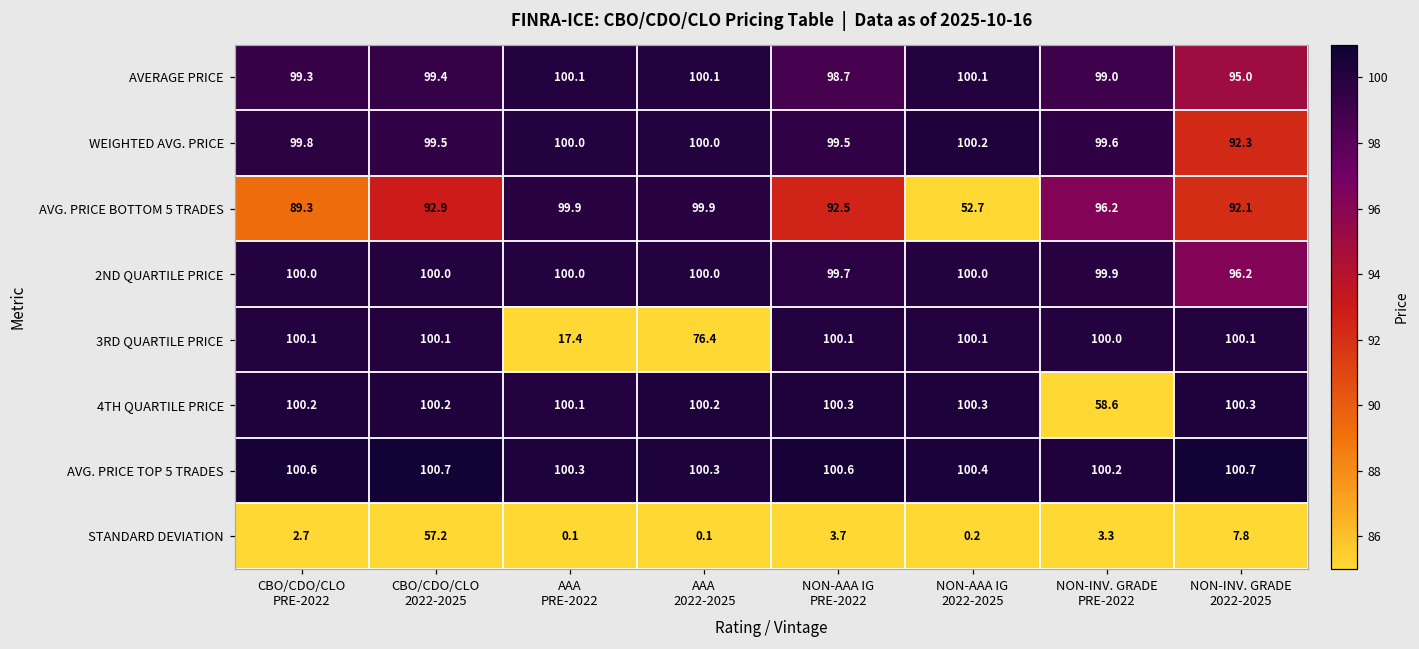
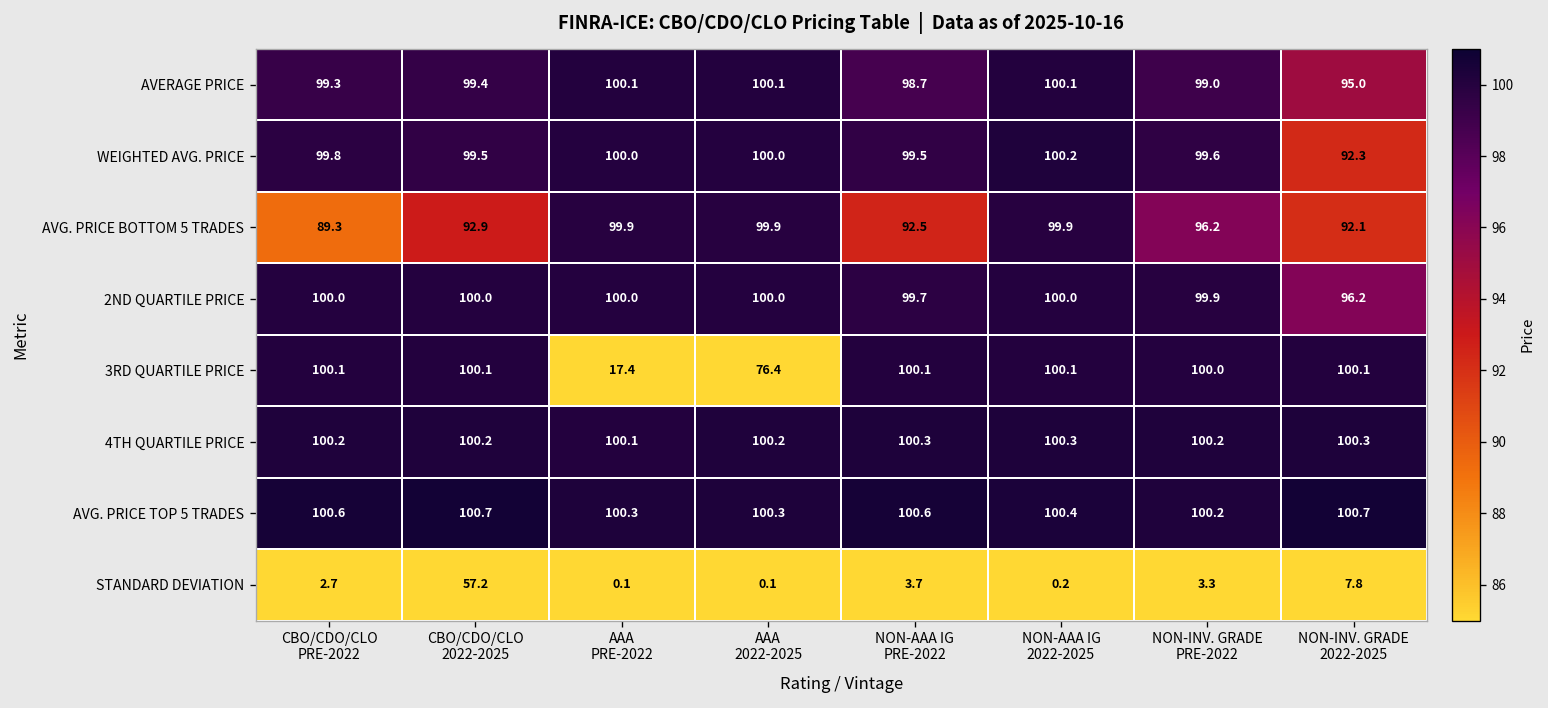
  {
    "AVERAGE PRICE": {
      "CBO/CDO/CLO PRE-2022": 99.3,
      "CBO/CDO/CLO 2022-2025": 99.4,
      "AAA PRE-2022": 100.1,
      "AAA 2022-2025": 100.1,
      "NON-AAA IG PRE-2022": 98.7,
      "NON-AAA IG 2022-2025": 100.1,
      "NON-INV. GRADE PRE-2022": 99.0,
      "NON-INV. GRADE 2022-2025": 95.0
    },
    "WEIGHTED AVG. PRICE": {
      "CBO/CDO/CLO PRE-2022": 99.8,
      "CBO/CDO/CLO 2022-2025": 99.5,
      "AAA PRE-2022": 100.0,
      "AAA 2022-2025": 100.0,
      "NON-AAA IG PRE-2022": 99.5,
      "NON-AAA IG 2022-2025": 100.2,
      "NON-INV. GRADE PRE-2022": 99.6,
      "NON-INV. GRADE 2022-2025": 92.3
    },
    "AVG. PRICE BOTTOM 5 TRADES": {
      "CBO/CDO/CLO PRE-2022": 89.3,
      "CBO/CDO/CLO 2022-2025": 92.9,
      "AAA PRE-2022": 99.9,
      "AAA 2022-2025": 99.9,
      "NON-AAA IG PRE-2022": 92.5,
-     "NON-AAA IG 2022-2025": 52.7,
+     "NON-AAA IG 2022-2025": 99.9,
      "NON-INV. GRADE PRE-2022": 96.2,
      "NON-INV. GRADE 2022-2025": 92.1
    },
    "2ND QUARTILE PRICE": {
      "CBO/CDO/CLO PRE-2022": 100.0,
      "CBO/CDO/CLO 2022-2025": 100.0,
      "AAA PRE-2022": 100.0,
      "AAA 2022-2025": 100.0,
      "NON-AAA IG PRE-2022": 99.7,
      "NON-AAA IG 2022-2025": 100.0,
      "NON-INV. GRADE PRE-2022": 99.9,
      "NON-INV. GRADE 2022-2025": 96.2
    },
    "3RD QUARTILE PRICE": {
      "CBO/CDO/CLO PRE-2022": 100.1,
      "CBO/CDO/CLO 2022-2025": 100.1,
      "AAA PRE-2022": 17.4,
      "AAA 2022-2025": 76.4,
      "NON-AAA IG PRE-2022": 100.1,
      "NON-AAA IG 2022-2025": 100.1,
      "NON-INV. GRADE PRE-2022": 100.0,
      "NON-INV. GRADE 2022-2025": 100.1
    },
    "4TH QUARTILE PRICE": {
      "CBO/CDO/CLO PRE-2022": 100.2,
      "CBO/CDO/CLO 2022-2025": 100.2,
      "AAA PRE-2022": 100.1,
      "AAA 2022-2025": 100.2,
      "NON-AAA IG PRE-2022": 100.3,
      "NON-AAA IG 2022-2025": 100.3,
-     "NON-INV. GRADE PRE-2022": 58.6,
+     "NON-INV. GRADE PRE-2022": 100.2,
      "NON-INV. GRADE 2022-2025": 100.3
    },
    "AVG. PRICE TOP 5 TRADES": {
      "CBO/CDO/CLO PRE-2022": 100.6,
      "CBO/CDO/CLO 2022-2025": 100.7,
      "AAA PRE-2022": 100.3,
      "AAA 2022-2025": 100.3,
      "NON-AAA IG PRE-2022": 100.6,
      "NON-AAA IG 2022-2025": 100.4,
      "NON-INV. GRADE PRE-2022": 100.2,
      "NON-INV. GRADE 2022-2025": 100.7
    },
    "STANDARD DEVIATION": {
      "CBO/CDO/CLO PRE-2022": 2.7,
      "CBO/CDO/CLO 2022-2025": 57.2,
      "AAA PRE-2022": 0.1,
      "AAA 2022-2025": 0.1,
      "NON-AAA IG PRE-2022": 3.7,
      "NON-AAA IG 2022-2025": 0.2,
      "NON-INV. GRADE PRE-2022": 3.3,
      "NON-INV. GRADE 2022-2025": 7.8
    }
  }
